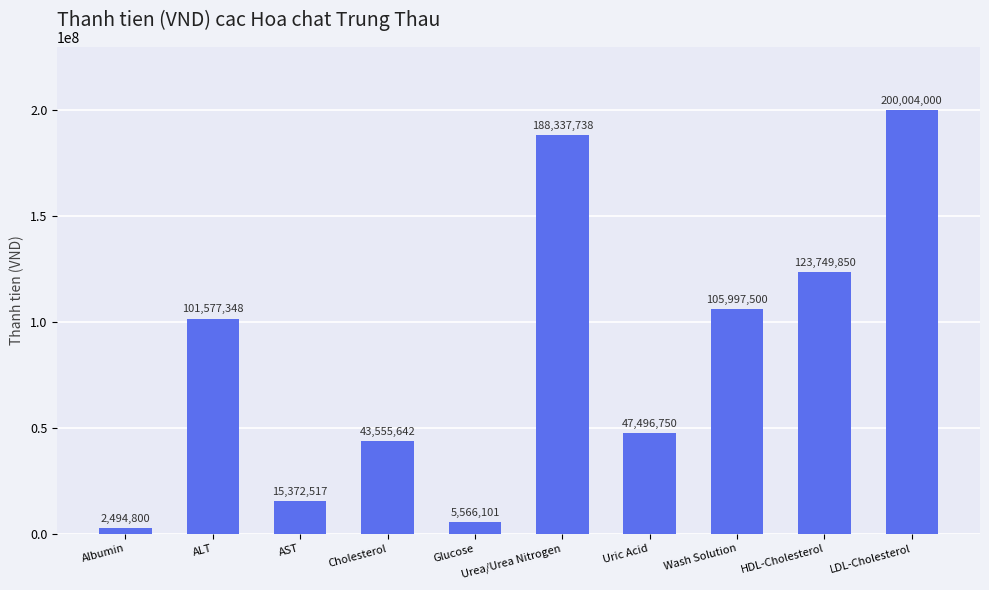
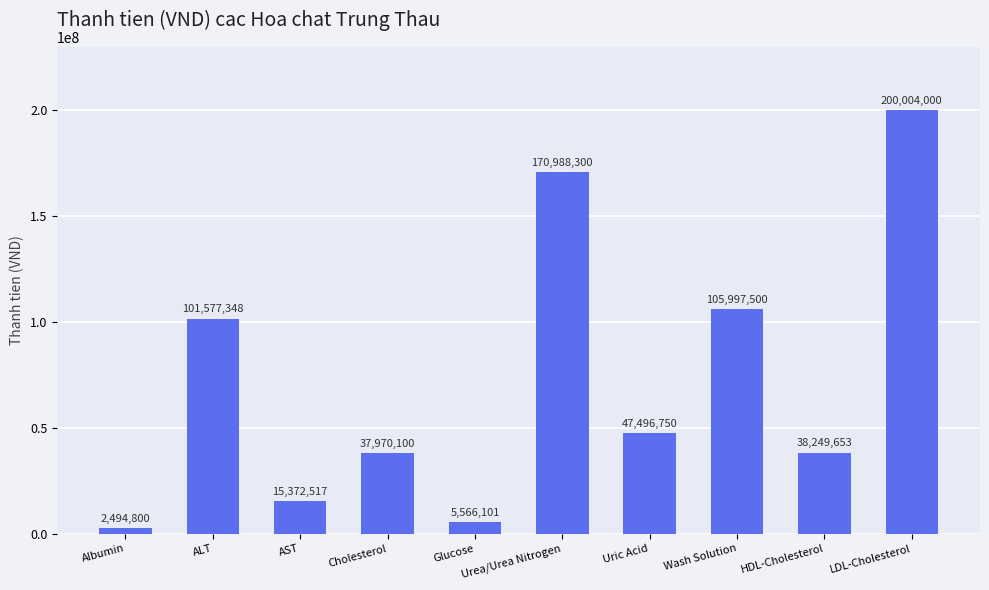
  {
    "Albumin": "2,494,800",
    "ALT": "101,577,348",
    "AST": "15,372,517",
-   "Cholesterol": "43,555,642",
+   "Cholesterol": "37,970,100",
    "Glucose": "5,566,101",
-   "Urea/Urea Nitrogen": "188,337,738",
+   "Urea/Urea Nitrogen": "170,988,300",
    "Uric Acid": "47,496,750",
    "Wash Solution": "105,997,500",
-   "HDL-Cholesterol": "123,749,850",
+   "HDL-Cholesterol": "38,249,653",
    "LDL-Cholesterol": "200,004,000"
  }
